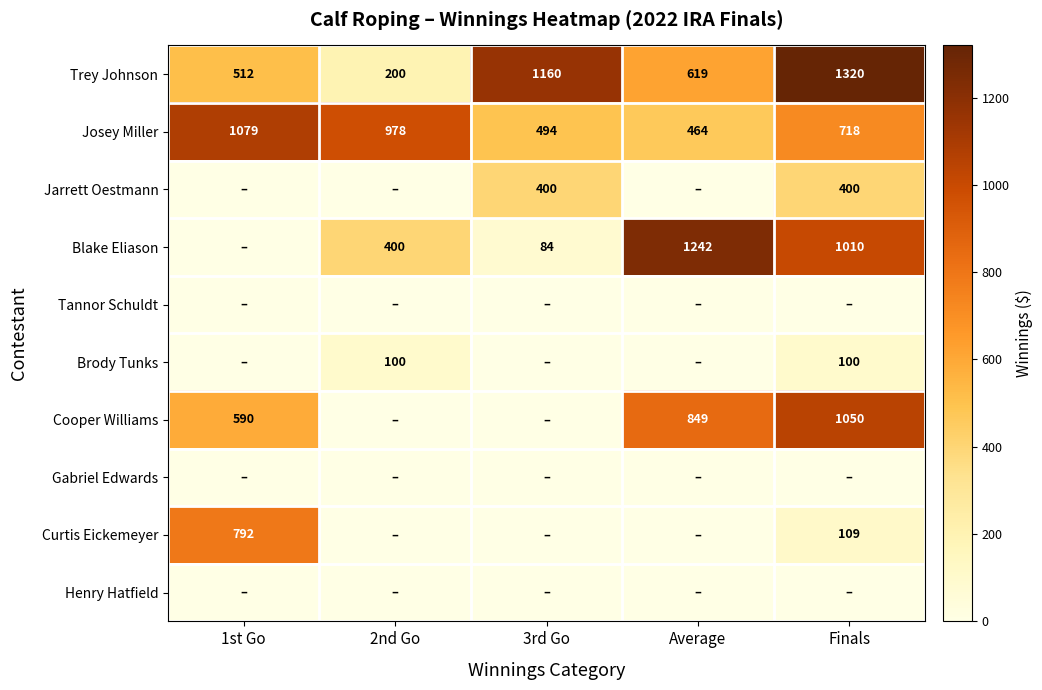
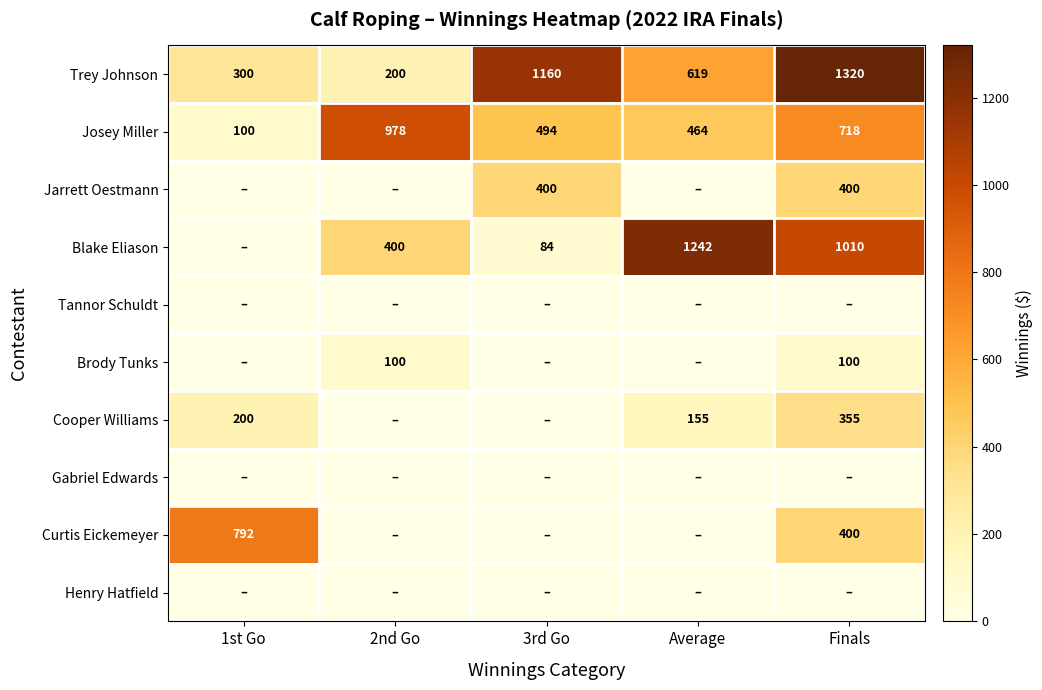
  {
    "Trey Johnson": {
-     "1st Go": 512,
+     "1st Go": 300,
      "2nd Go": 200,
      "3rd Go": 1160,
      "Average": 619,
      "Finals": 1320
    },
    "Josey Miller": {
-     "1st Go": 1079,
+     "1st Go": 100,
      "2nd Go": 978,
      "3rd Go": 494,
      "Average": 464,
      "Finals": 718
    },
    "Jarrett Oestmann": {
      "3rd Go": 400,
      "Finals": 400
    },
    "Blake Eliason": {
      "2nd Go": 400,
      "3rd Go": 84,
      "Average": 1242,
      "Finals": 1010
    },
    "Brody Tunks": {
      "2nd Go": 100,
      "Finals": 100
    },
    "Cooper Williams": {
-     "1st Go": 590,
-     "Average": 849,
-     "Finals": 1050
+     "1st Go": 200,
+     "Average": 155,
+     "Finals": 355
    },
    "Curtis Eickemeyer": {
      "1st Go": 792,
-     "Finals": 109
+     "Finals": 400
    }
  }
